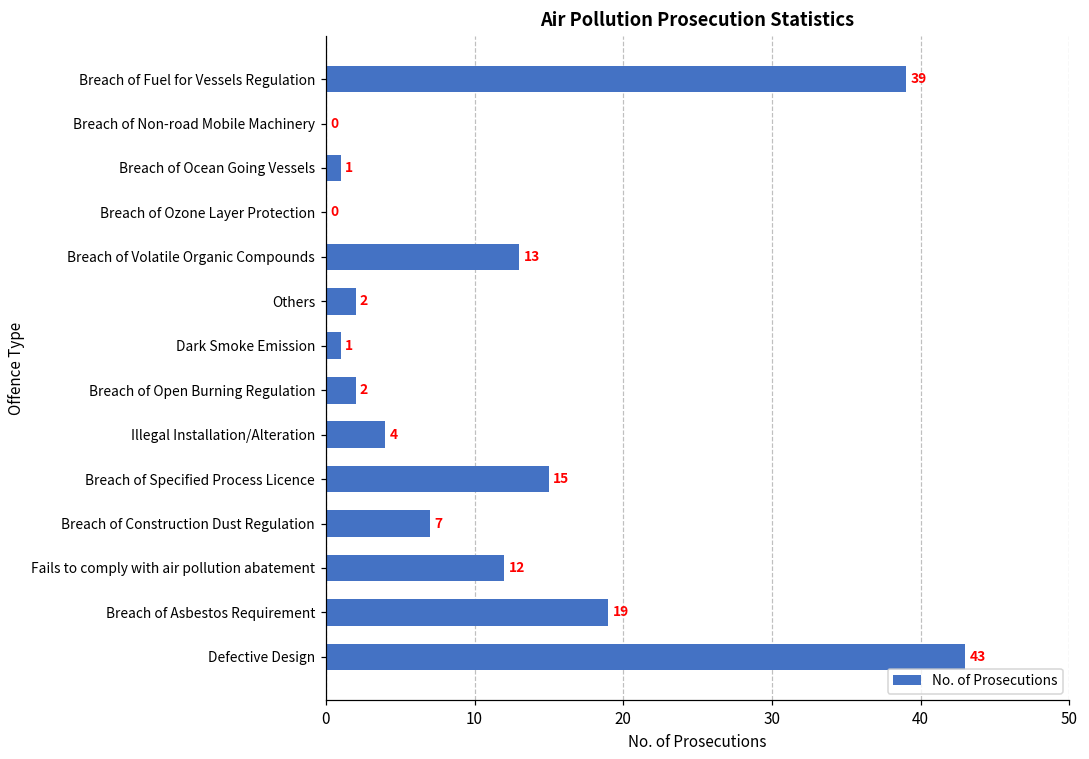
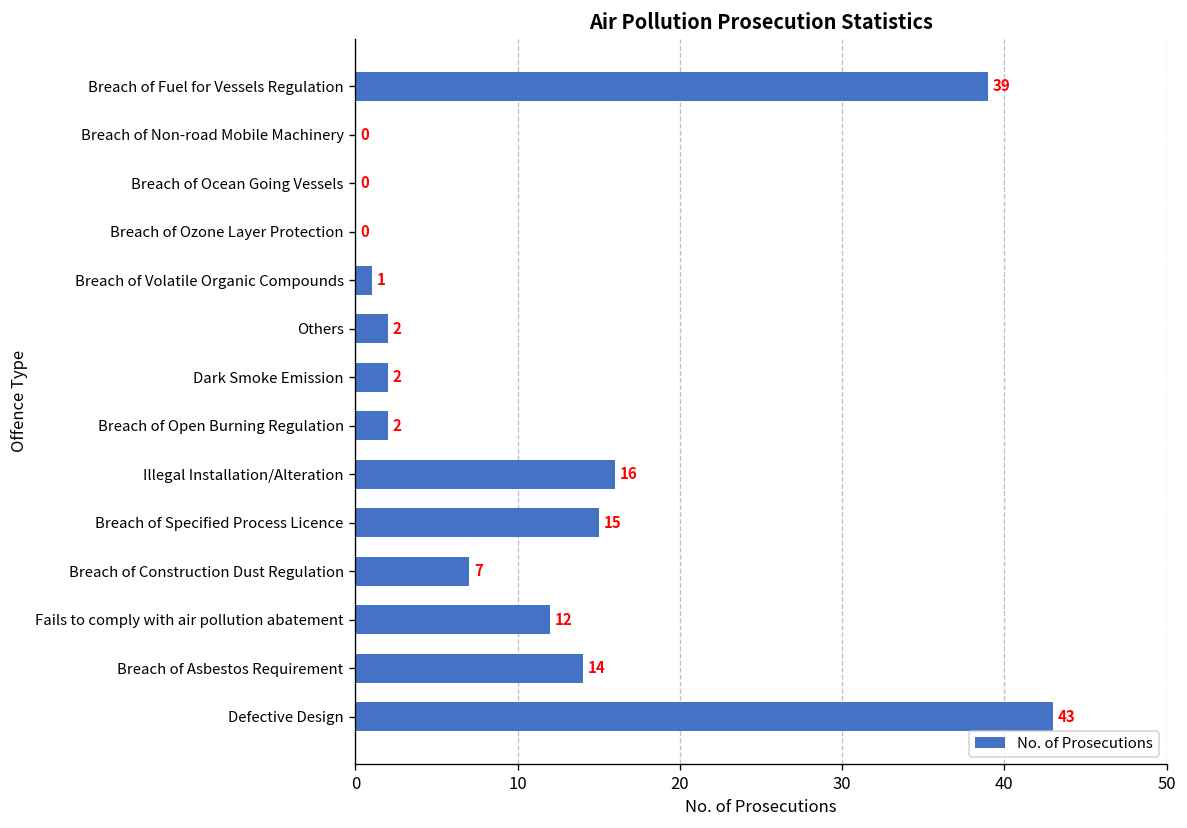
  {
    "Breach of Fuel for Vessels Regulation": 39,
    "Breach of Non-road Mobile Machinery": 0,
-   "Breach of Ocean Going Vessels": 1,
+   "Breach of Ocean Going Vessels": 0,
    "Breach of Ozone Layer Protection": 0,
-   "Breach of Volatile Organic Compounds": 13,
+   "Breach of Volatile Organic Compounds": 1,
    "Others": 2,
-   "Dark Smoke Emission": 1,
+   "Dark Smoke Emission": 2,
    "Breach of Open Burning Regulation": 2,
-   "Illegal Installation/Alteration": 4,
+   "Illegal Installation/Alteration": 16,
    "Breach of Specified Process Licence": 15,
    "Breach of Construction Dust Regulation": 7,
    "Fails to comply with air pollution abatement": 12,
-   "Breach of Asbestos Requirement": 19,
+   "Breach of Asbestos Requirement": 14,
    "Defective Design": 43
  }
